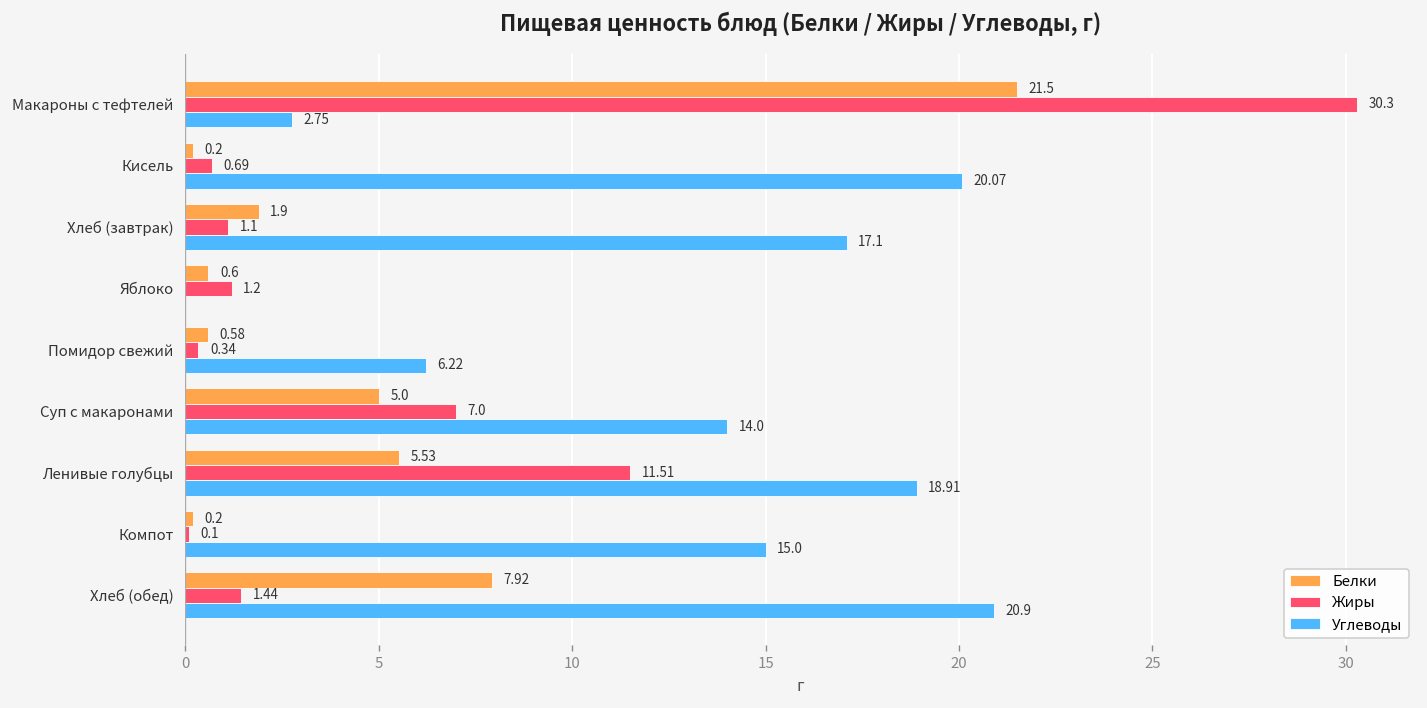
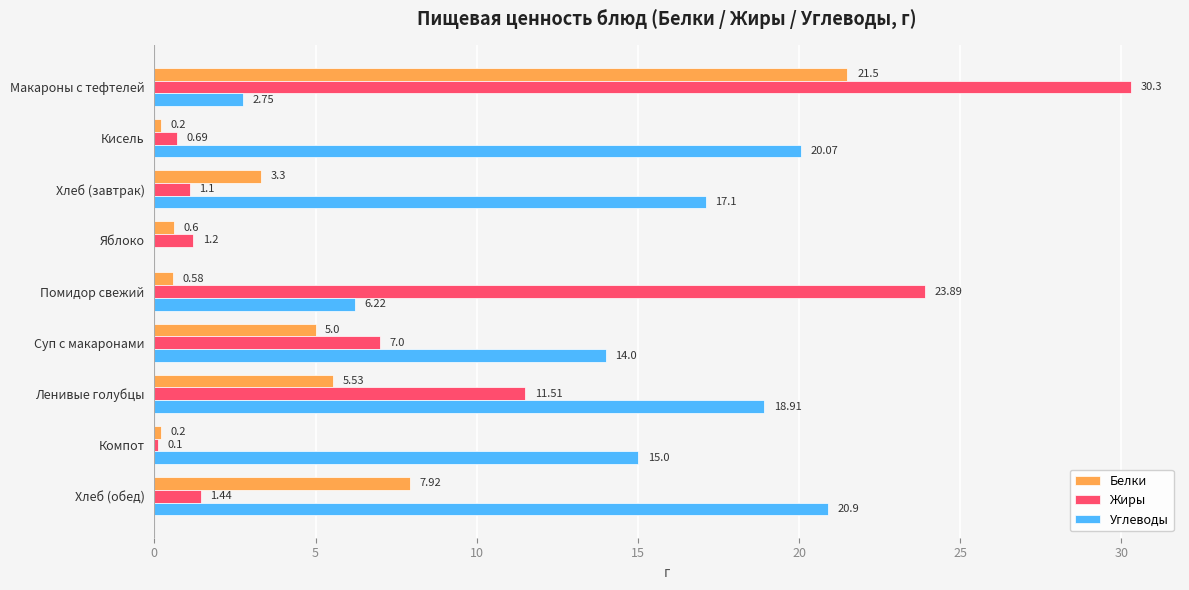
  {
    "Белки": {
      "Макароны с тефтелей": 21.5,
      "Кисель": 0.2,
-     "Хлеб (завтрак)": 1.9,
+     "Хлеб (завтрак)": 3.3,
      "Яблоко": 0.6,
      "Помидор свежий": 0.58,
      "Суп с макаронами": 5.0,
      "Ленивые голубцы": 5.53,
      "Компот": 0.2,
      "Хлеб (обед)": 7.92
    },
    "Жиры": {
      "Макароны с тефтелей": 30.3,
      "Кисель": 0.69,
      "Хлеб (завтрак)": 1.1,
      "Яблоко": 1.2,
-     "Помидор свежий": 0.34,
+     "Помидор свежий": 23.89,
      "Суп с макаронами": 7.0,
      "Ленивые голубцы": 11.51,
      "Компот": 0.1,
      "Хлеб (обед)": 1.44
    },
    "Углеводы": {
      "Макароны с тефтелей": 2.75,
      "Кисель": 20.07,
      "Хлеб (завтрак)": 17.1,
      "Помидор свежий": 6.22,
      "Суп с макаронами": 14.0,
      "Ленивые голубцы": 18.91,
      "Компот": 15.0,
      "Хлеб (обед)": 20.9
    }
  }
